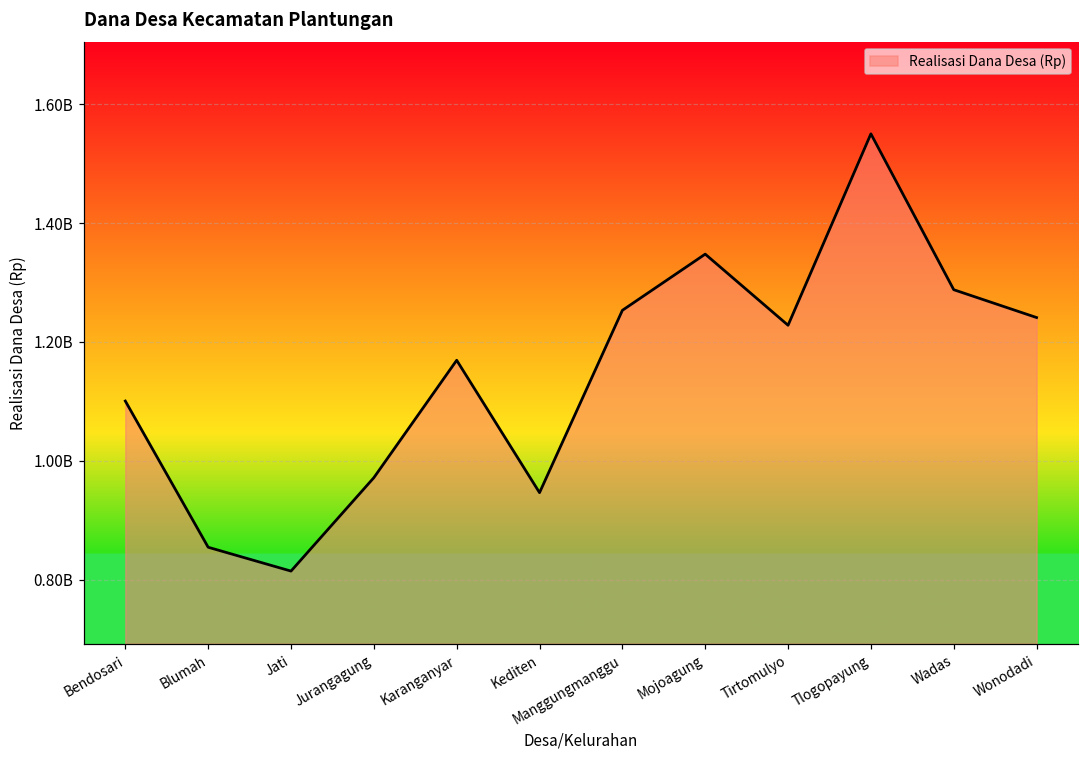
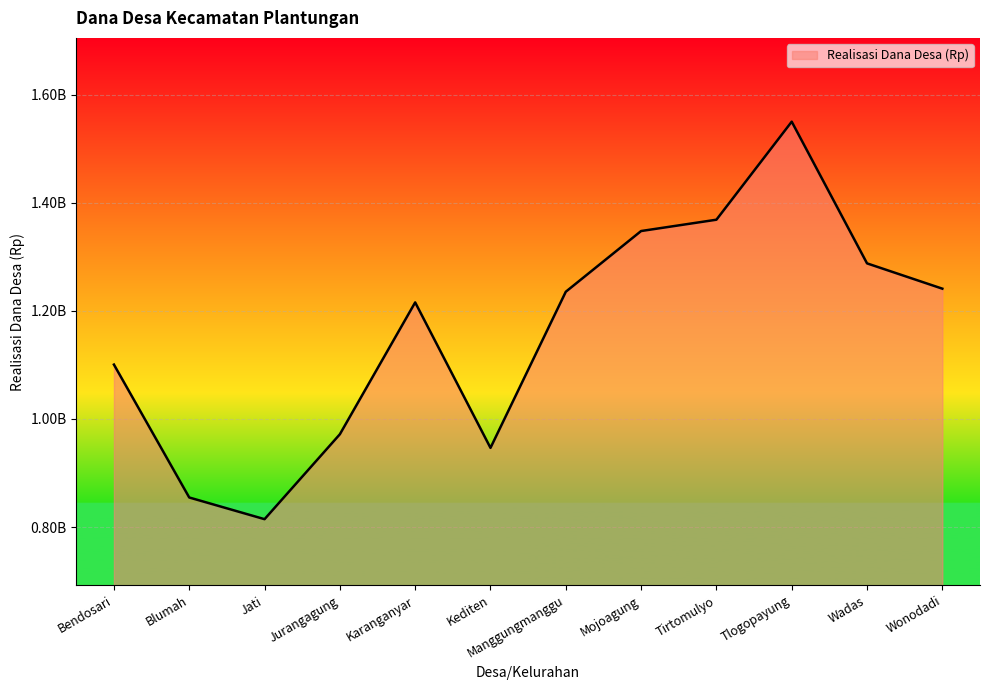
  {
    "Bendosari": 1100000000,
    "Blumah": 850000000,
    "Jati": 810000000,
    "Jurangagung": 970000000,
-   "Karanganyar": 1170000000,
+   "Karanganyar": 1220000000,
    "Kediten": 950000000,
-   "Manggungmanggu": 1250000000,
+   "Manggungmanggu": 1240000000,
    "Mojoagung": 1350000000,
-   "Tirtomulyo": 1230000000,
+   "Tirtomulyo": 1370000000,
    "Tlogopayung": 1550000000,
    "Wadas": 1290000000,
    "Wonodadi": 1240000000
  }
